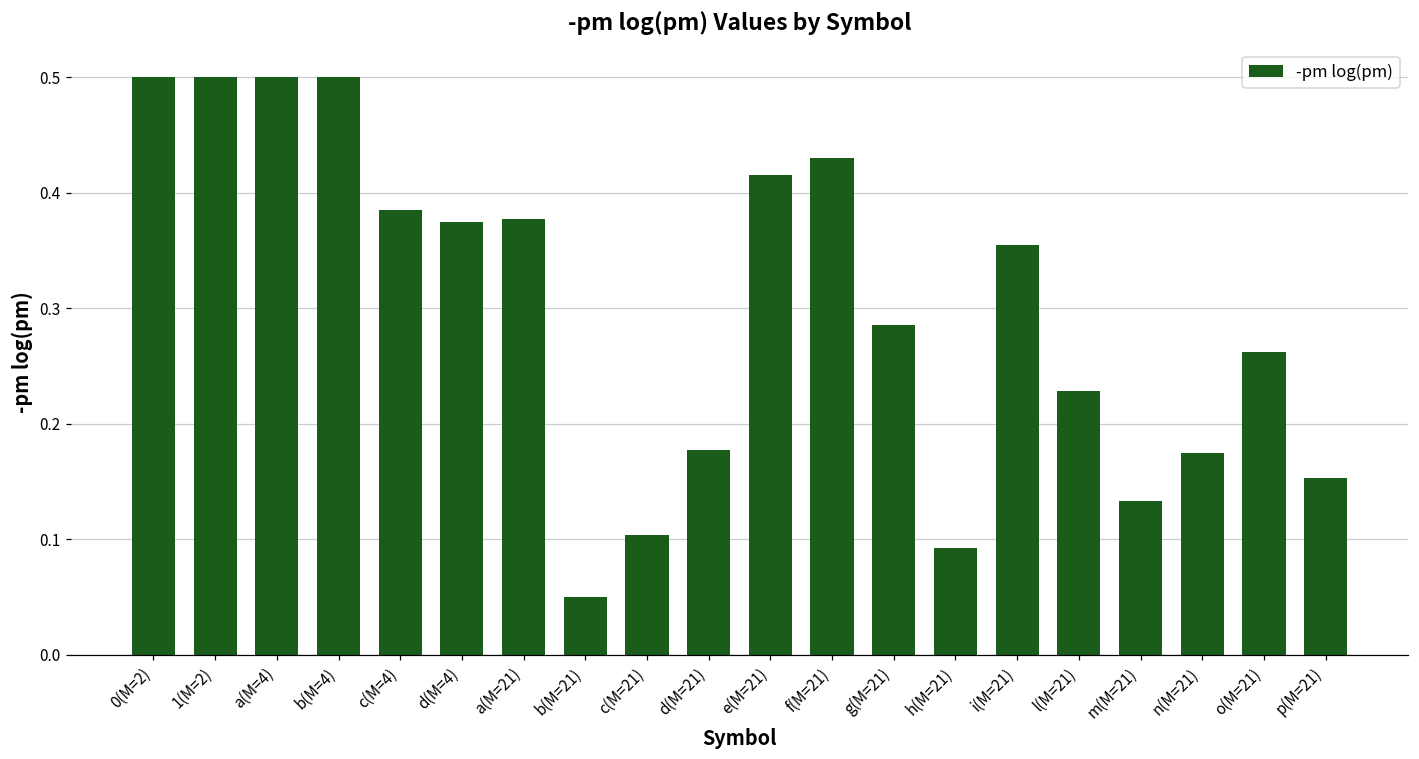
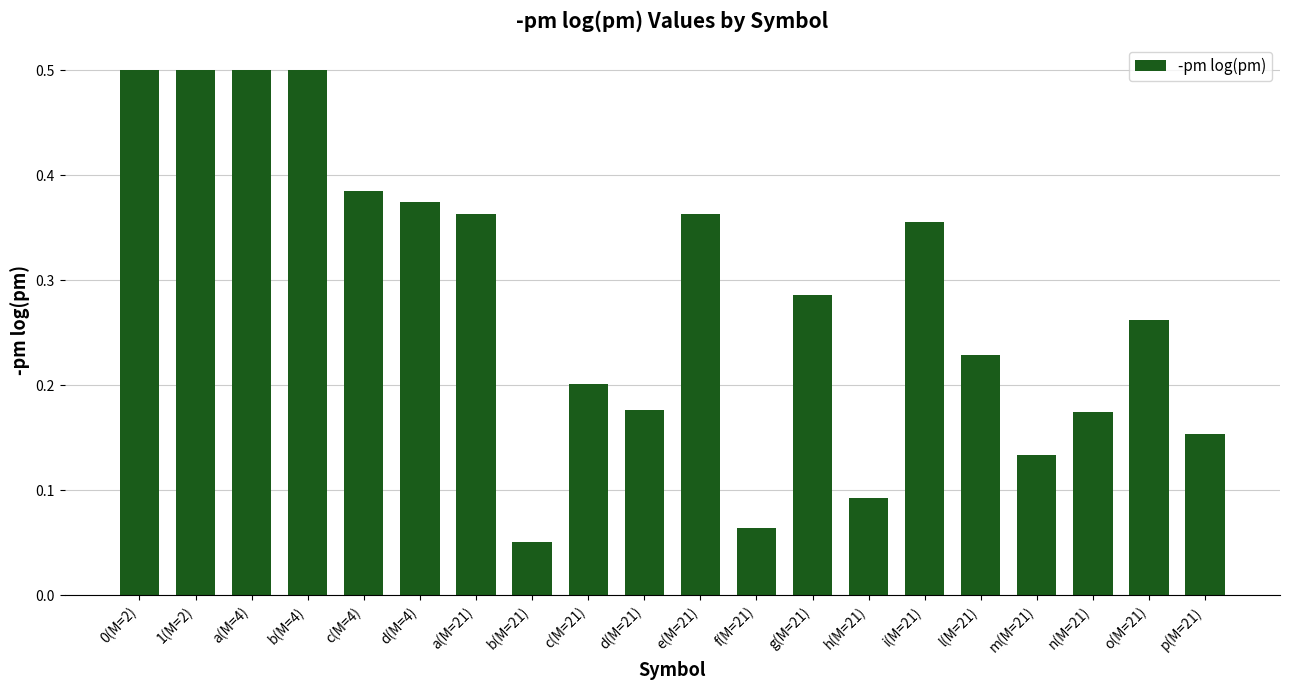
  {
    "0(M=2)": 0.500,
    "1(M=2)": 0.500,
    "a(M=4)": 0.500,
    "b(M=4)": 0.500,
    "c(M=4)": 0.385,
    "d(M=4)": 0.375,
-   "a(M=21)": 0.378,
+   "a(M=21)": 0.363,
    "b(M=21)": 0.050,
-   "c(M=21)": 0.103,
+   "c(M=21)": 0.201,
    "d(M=21)": 0.177,
-   "e(M=21)": 0.415,
-   "f(M=21)": 0.431,
+   "e(M=21)": 0.364,
+   "f(M=21)": 0.064,
    "g(M=21)": 0.286,
    "h(M=21)": 0.093,
    "i(M=21)": 0.355,
    "l(M=21)": 0.229,
    "m(M=21)": 0.133,
    "n(M=21)": 0.175,
    "o(M=21)": 0.262,
    "p(M=21)": 0.154
  }
